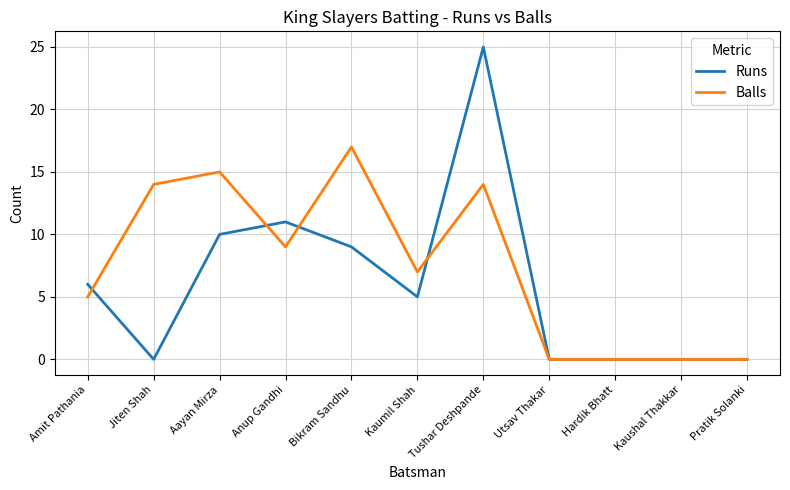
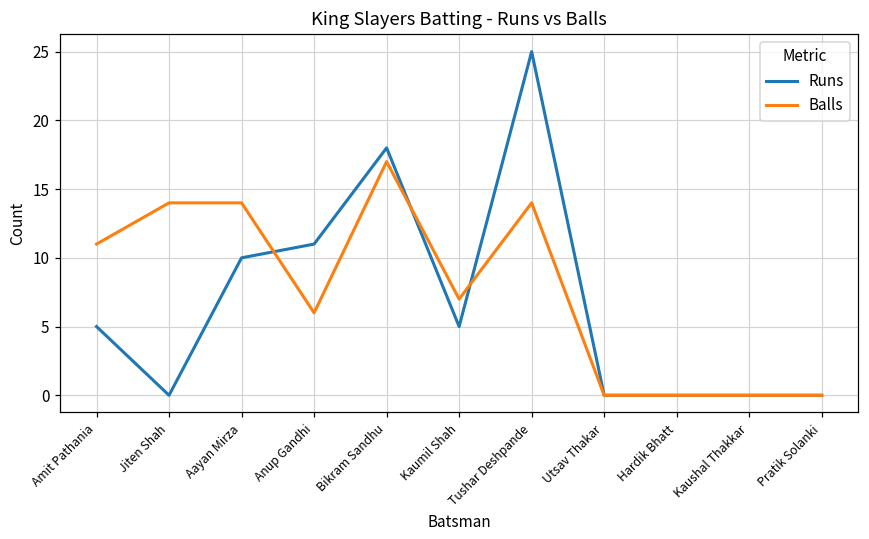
  {
    "Runs": {
-     "Amit Pathania": 6,
+     "Amit Pathania": 5,
      "Jiten Shah": 0,
      "Aayan Mirza": 10,
      "Anup Gandhi": 11,
-     "Bikram Sandhu": 9,
+     "Bikram Sandhu": 18,
      "Kaumil Shah": 5,
      "Tushar Deshpande": 25
    },
    "Balls": {
-     "Amit Pathania": 5,
+     "Amit Pathania": 11,
      "Jiten Shah": 14,
-     "Aayan Mirza": 15,
-     "Anup Gandhi": 9,
+     "Aayan Mirza": 14,
+     "Anup Gandhi": 6,
      "Bikram Sandhu": 17,
      "Kaumil Shah": 7,
      "Tushar Deshpande": 14
    }
  }
